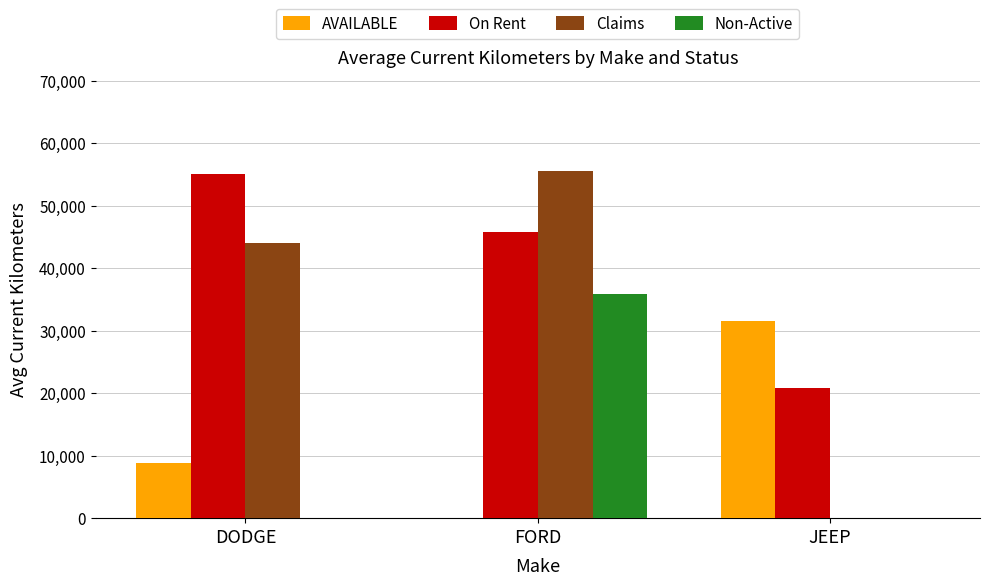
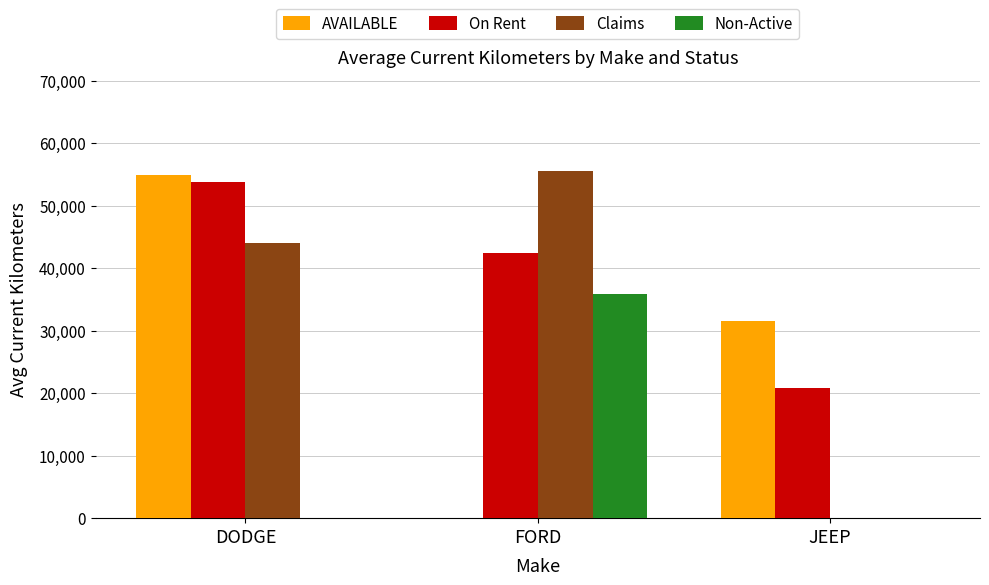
  {
    "AVAILABLE": {
-     "DODGE": "9,000",
+     "DODGE": "55,000",
      "FORD": "0",
      "JEEP": "31,000"
    },
    "On Rent": {
-     "DODGE": "55,000",
-     "FORD": "46,000",
+     "DODGE": "54,000",
+     "FORD": "42,000",
      "JEEP": "21,000"
    },
    "Claims": {
      "DODGE": "44,000",
      "FORD": "56,000",
      "JEEP": "0"
    },
    "Non-Active": {
      "DODGE": "0",
      "FORD": "36,000",
      "JEEP": "0"
    }
  }
